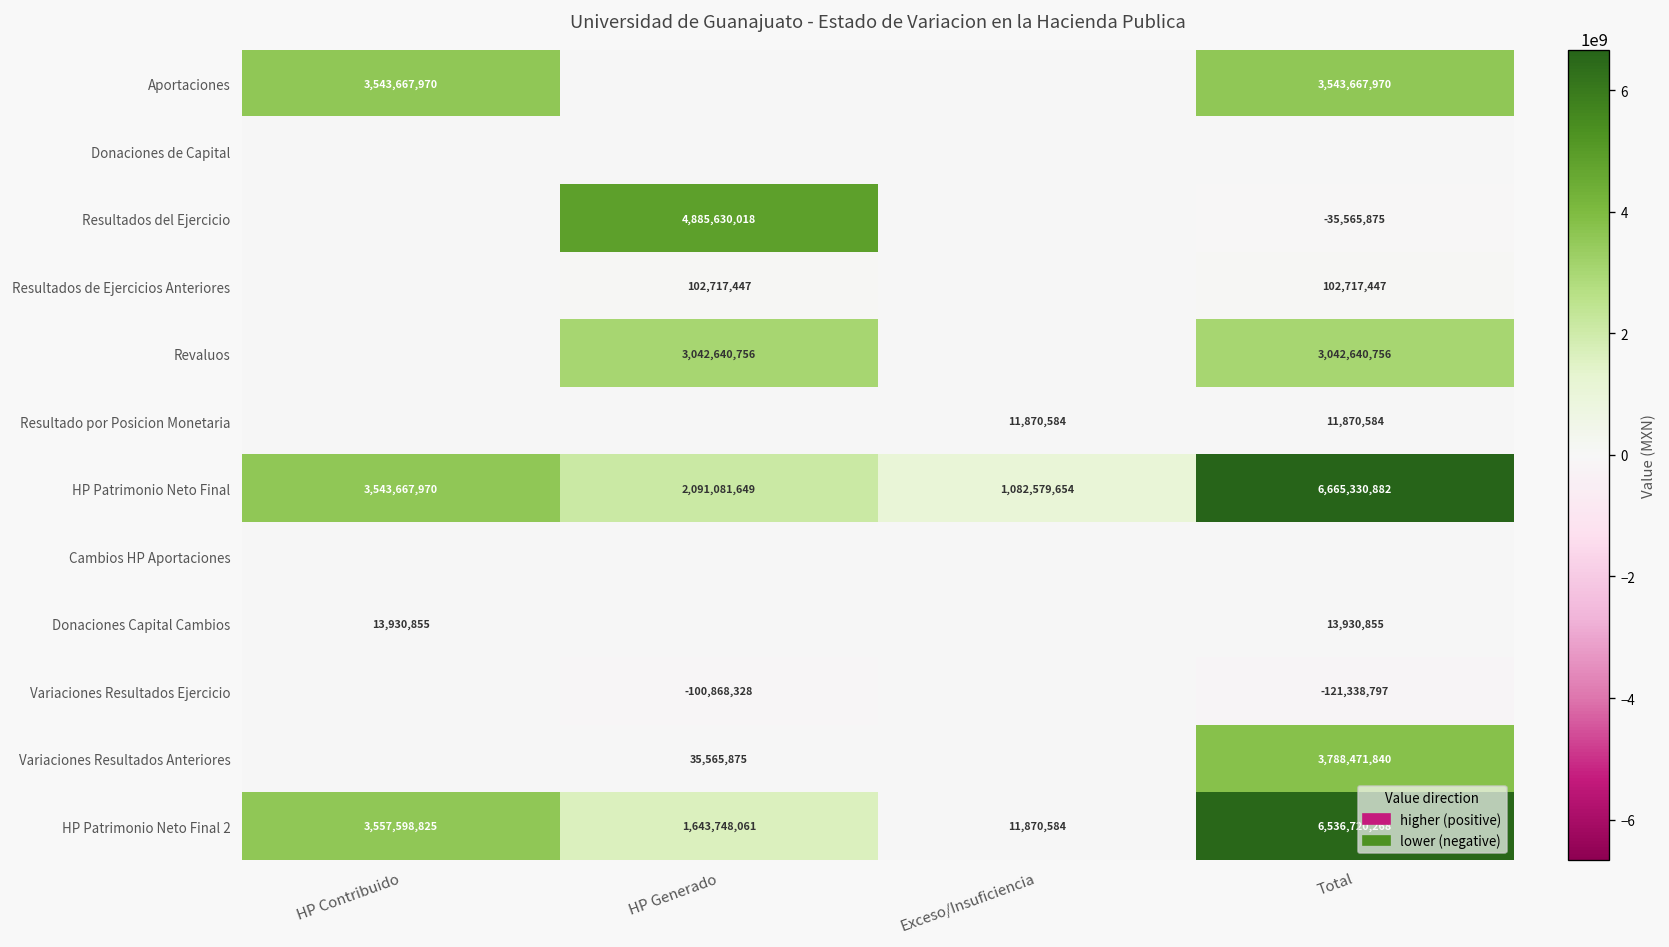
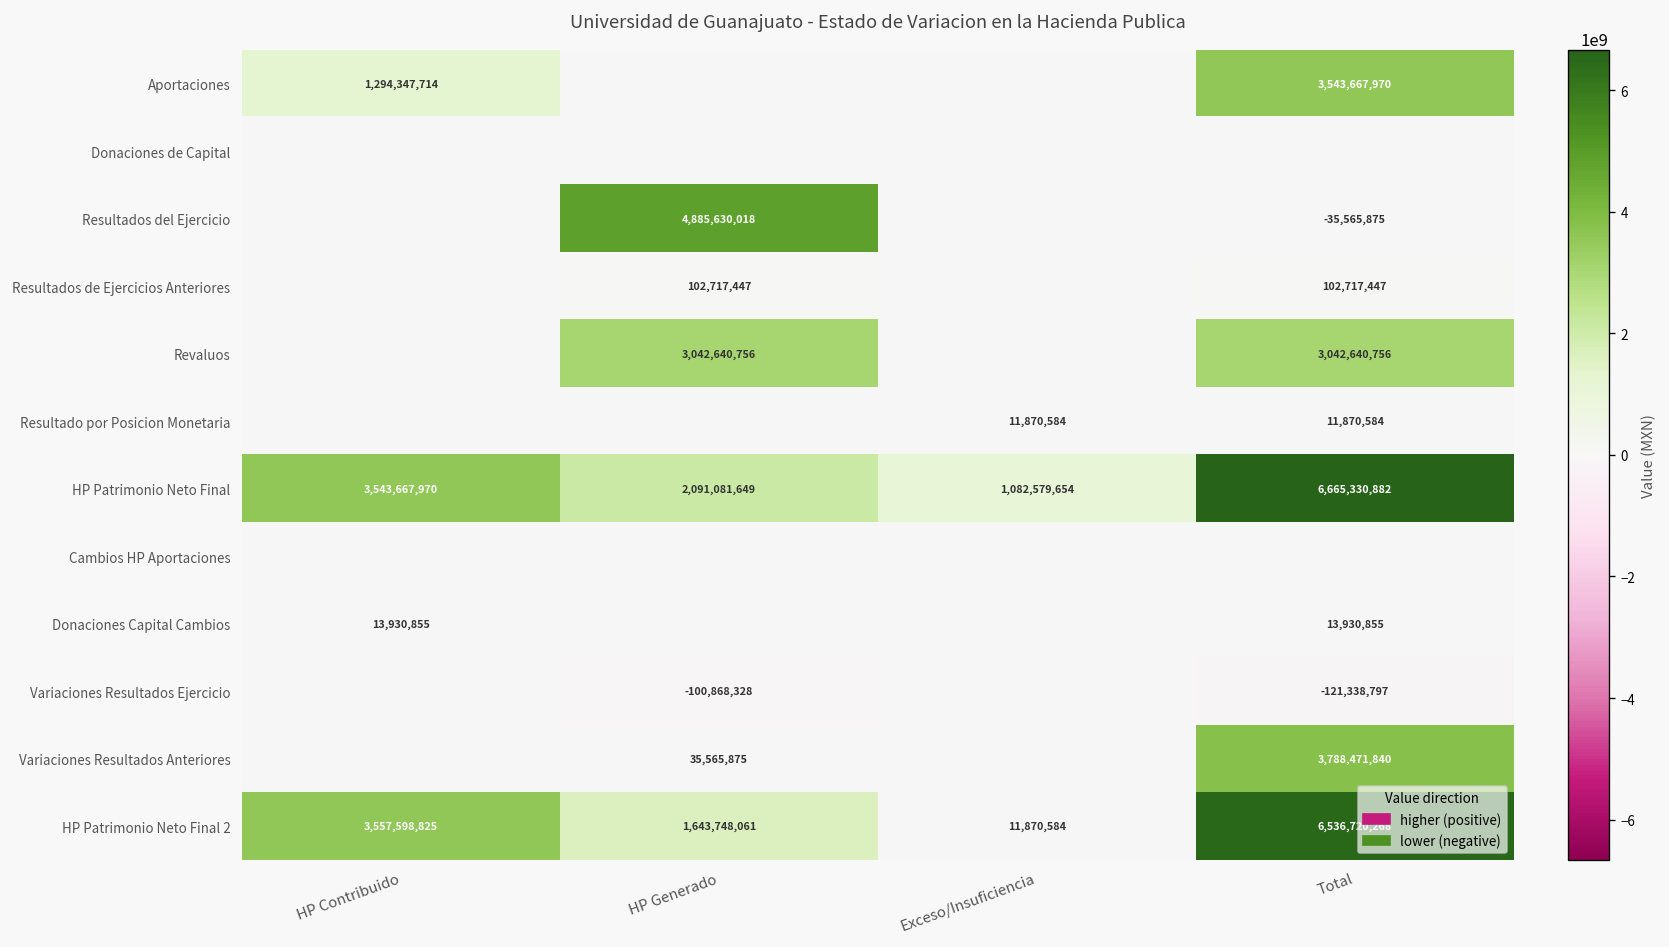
  {
    "Aportaciones": {
-     "HP Contribuido": "3,543,667,970",
+     "HP Contribuido": "1,294,347,714",
      "Total": "3,543,667,970"
    },
    "Resultados del Ejercicio": {
      "HP Generado": "4,885,630,018",
      "Total": "-35,565,875"
    },
    "Resultados de Ejercicios Anteriores": {
      "HP Generado": "102,717,447",
      "Total": "102,717,447"
    },
    "Revaluos": {
      "HP Generado": "3,042,640,756",
      "Total": "3,042,640,756"
    },
    "Resultado por Posicion Monetaria": {
      "Exceso/Insuficiencia": "11,870,584",
      "Total": "11,870,584"
    },
    "HP Patrimonio Neto Final": {
      "HP Contribuido": "3,543,667,970",
      "HP Generado": "2,091,081,649",
      "Exceso/Insuficiencia": "1,082,579,654",
      "Total": "6,665,330,882"
    },
    "Donaciones Capital Cambios": {
      "HP Contribuido": "13,930,855",
      "Total": "13,930,855"
    },
    "Variaciones Resultados Ejercicio": {
      "HP Generado": "-100,868,328",
      "Total": "-121,338,797"
    },
    "Variaciones Resultados Anteriores": {
      "HP Generado": "35,565,875",
      "Total": "3,788,471,840"
    },
    "HP Patrimonio Neto Final 2": {
      "HP Contribuido": "3,557,598,825",
      "HP Generado": "1,643,748,061",
      "Exceso/Insuficiencia": "11,870,584"
    }
  }
